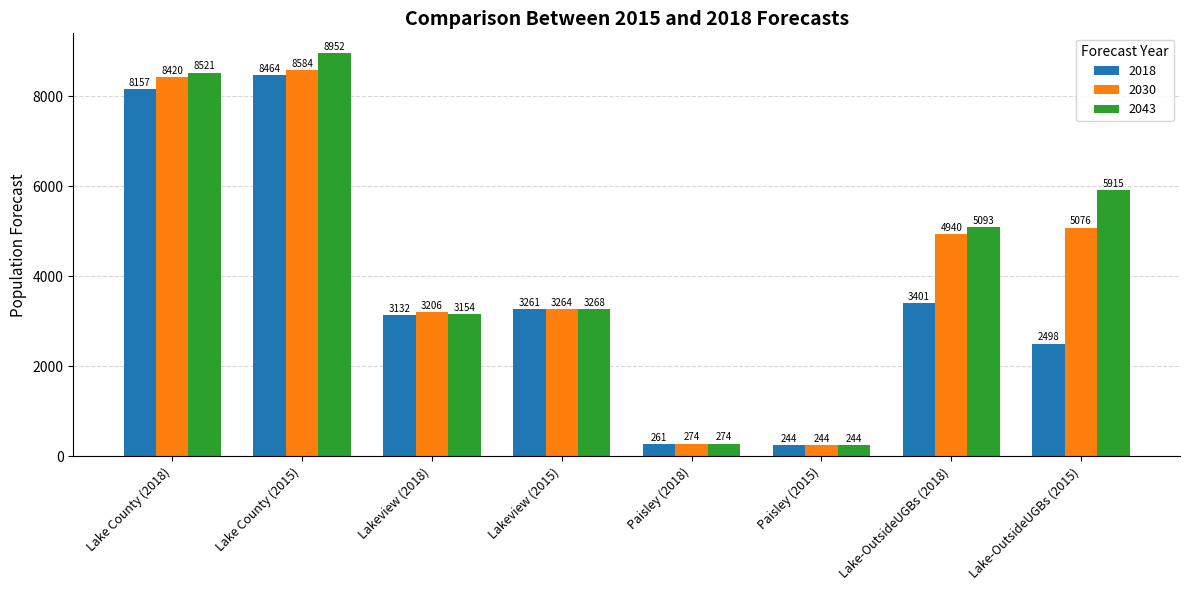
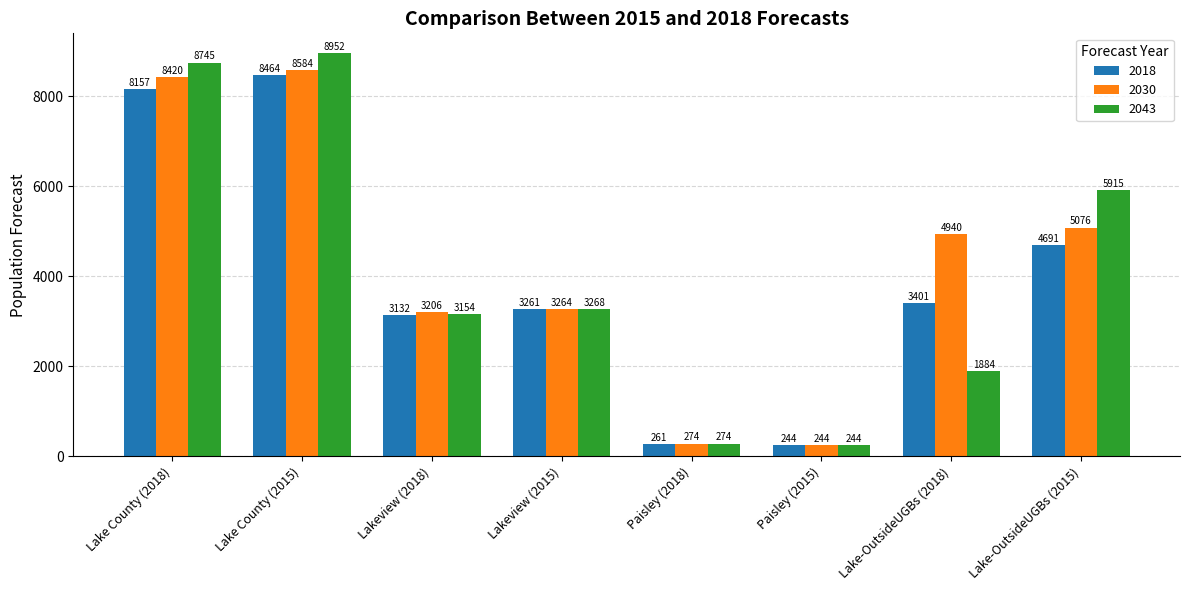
  {
    "2018": {
      "Lake County (2018)": 8157,
      "Lake County (2015)": 8464,
      "Lakeview (2018)": 3132,
      "Lakeview (2015)": 3261,
      "Paisley (2018)": 261,
      "Paisley (2015)": 244,
      "Lake-OutsideUGBs (2018)": 3401,
-     "Lake-OutsideUGBs (2015)": 2498
+     "Lake-OutsideUGBs (2015)": 4691
    },
    "2030": {
      "Lake County (2018)": 8420,
      "Lake County (2015)": 8584,
      "Lakeview (2018)": 3206,
      "Lakeview (2015)": 3264,
      "Paisley (2018)": 274,
      "Paisley (2015)": 244,
      "Lake-OutsideUGBs (2018)": 4940,
      "Lake-OutsideUGBs (2015)": 5076
    },
    "2043": {
-     "Lake County (2018)": 8521,
+     "Lake County (2018)": 8745,
      "Lake County (2015)": 8952,
      "Lakeview (2018)": 3154,
      "Lakeview (2015)": 3268,
      "Paisley (2018)": 274,
      "Paisley (2015)": 244,
-     "Lake-OutsideUGBs (2018)": 5093,
+     "Lake-OutsideUGBs (2018)": 1884,
      "Lake-OutsideUGBs (2015)": 5915
    }
  }
